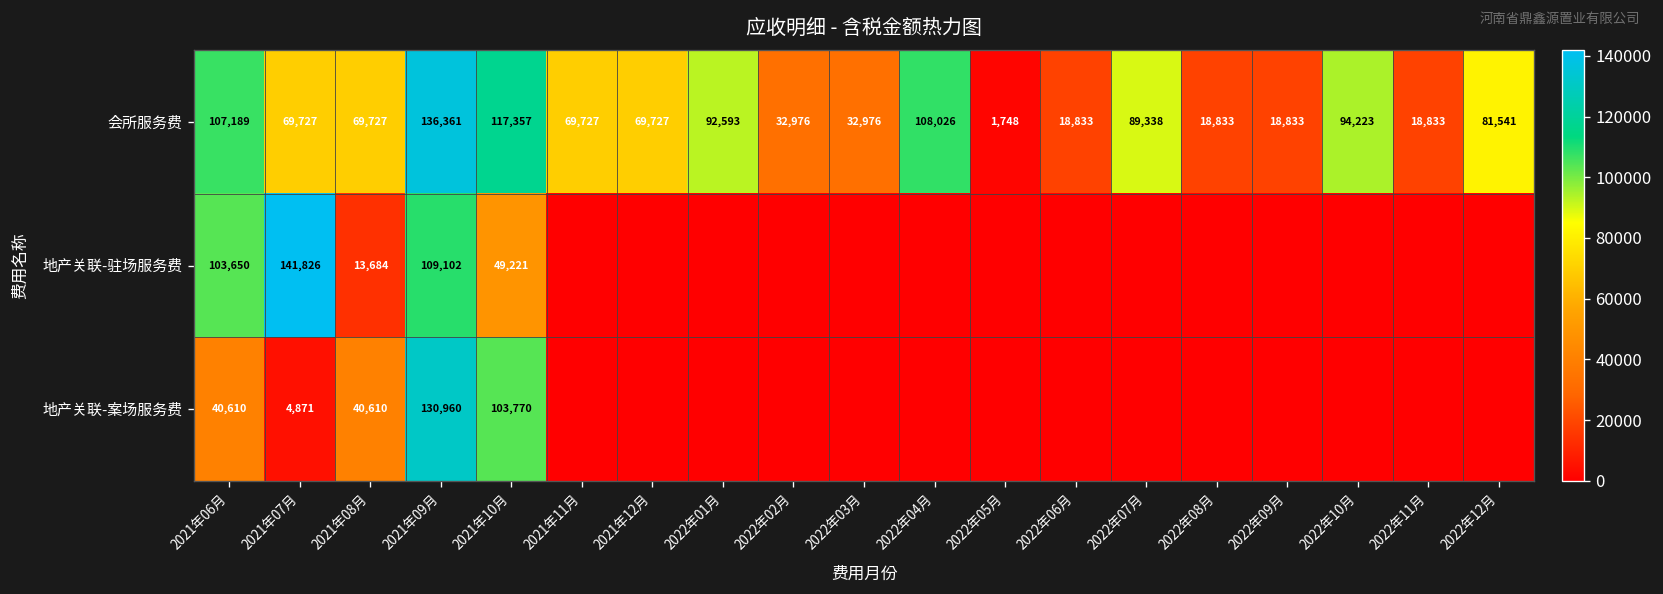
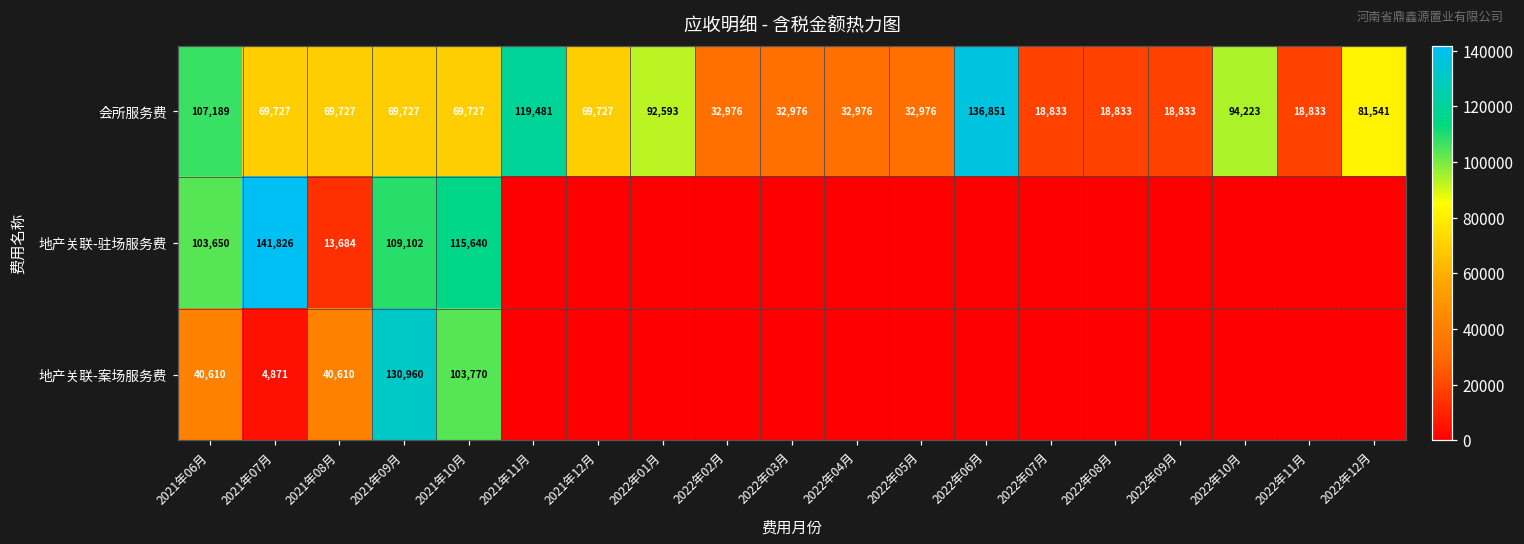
  {
    "会所服务费": {
      "2021年06月": "107,189",
      "2021年07月": "69,727",
      "2021年08月": "69,727",
-     "2021年09月": "136,361",
-     "2021年10月": "117,357",
-     "2021年11月": "69,727",
+     "2021年09月": "69,727",
+     "2021年10月": "69,727",
+     "2021年11月": "119,481",
      "2021年12月": "69,727",
      "2022年01月": "92,593",
      "2022年02月": "32,976",
      "2022年03月": "32,976",
-     "2022年04月": "108,026",
-     "2022年05月": "1,748",
-     "2022年06月": "18,833",
-     "2022年07月": "89,338",
+     "2022年04月": "32,976",
+     "2022年05月": "32,976",
+     "2022年06月": "136,851",
+     "2022年07月": "18,833",
      "2022年08月": "18,833",
      "2022年09月": "18,833",
      "2022年10月": "94,223",
      "2022年11月": "18,833",
      "2022年12月": "81,541"
    },
    "地产关联-驻场服务费": {
      "2021年06月": "103,650",
      "2021年07月": "141,826",
      "2021年08月": "13,684",
      "2021年09月": "109,102",
-     "2021年10月": "49,221"
+     "2021年10月": "115,640"
    },
    "地产关联-案场服务费": {
      "2021年06月": "40,610",
      "2021年07月": "4,871",
      "2021年08月": "40,610",
      "2021年09月": "130,960",
      "2021年10月": "103,770"
    }
  }
